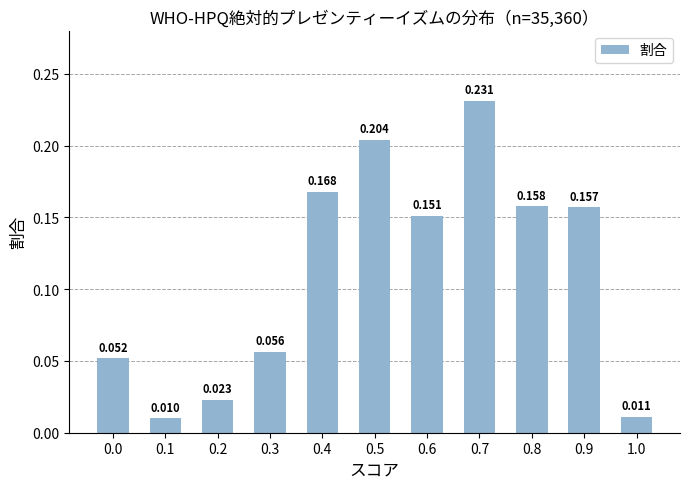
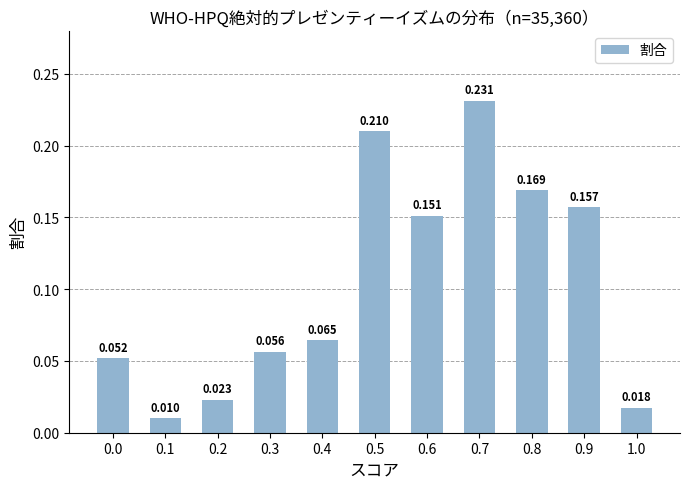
  {
    "0.0": 0.052,
    "0.1": 0.010,
    "0.2": 0.023,
    "0.3": 0.056,
-   "0.4": 0.168,
-   "0.5": 0.204,
+   "0.4": 0.065,
+   "0.5": 0.210,
    "0.6": 0.151,
    "0.7": 0.231,
-   "0.8": 0.158,
+   "0.8": 0.169,
    "0.9": 0.157,
-   "1.0": 0.011
+   "1.0": 0.018
  }
